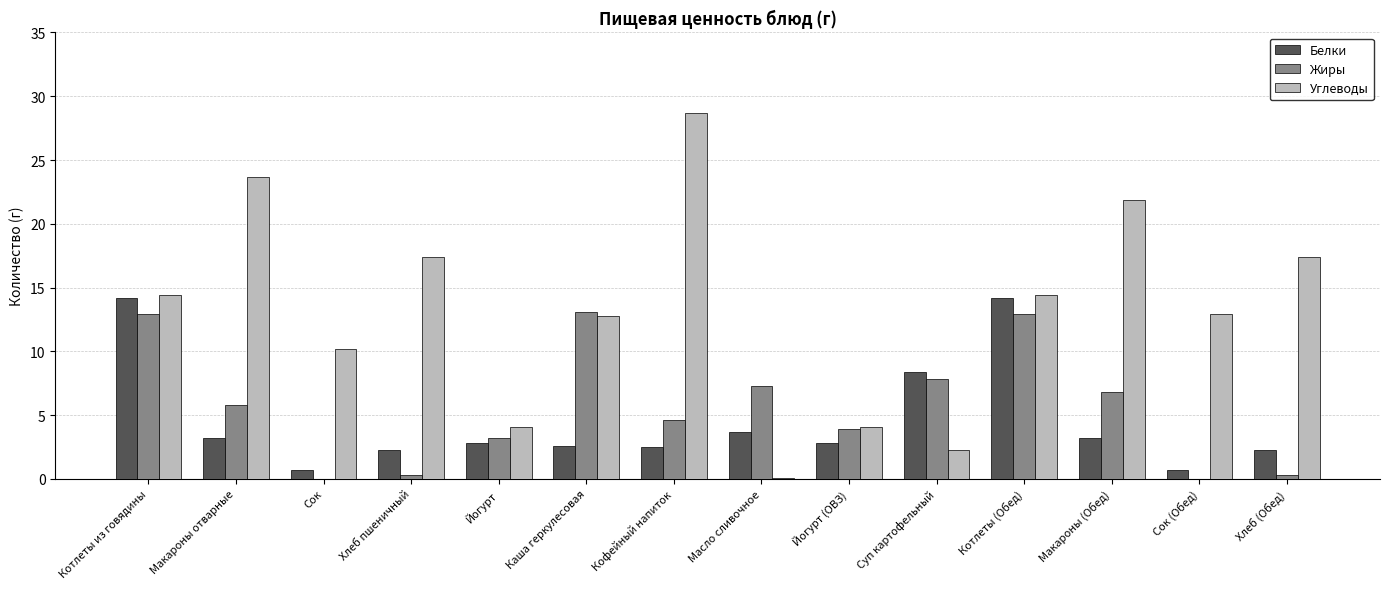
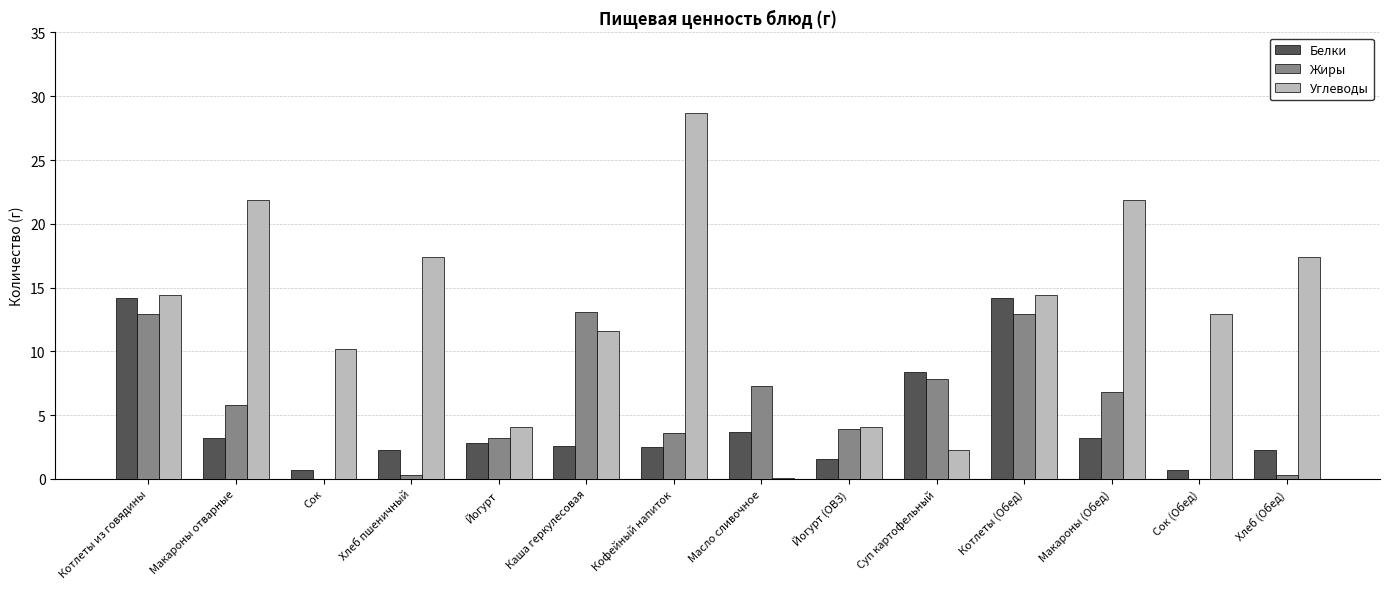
  {
    "Белки": {
      "Котлеты из говядины": 14.2,
      "Макароны отварные": 3.2,
      "Сок": 0.7,
      "Хлеб пшеничный": 2.3,
      "Йогурт": 2.8,
      "Каша геркулесовая": 2.6,
      "Кофейный напиток": 2.5,
      "Масло сливочное": 3.7,
-     "Йогурт (ОВЗ)": 2.8,
+     "Йогурт (ОВЗ)": 1.6,
      "Суп картофельный": 8.4,
      "Котлеты (Обед)": 14.2,
      "Макароны (Обед)": 3.2,
      "Сок (Обед)": 0.7,
      "Хлеб (Обед)": 2.3
    },
    "Жиры": {
      "Котлеты из говядины": 12.9,
      "Макароны отварные": 5.8,
      "Сок": 0.0,
      "Хлеб пшеничный": 0.3,
      "Йогурт": 3.2,
      "Каша геркулесовая": 13.1,
-     "Кофейный напиток": 4.6,
+     "Кофейный напиток": 3.6,
      "Масло сливочное": 7.3,
      "Йогурт (ОВЗ)": 3.9,
      "Суп картофельный": 7.8,
      "Котлеты (Обед)": 12.9,
      "Макароны (Обед)": 6.8,
      "Сок (Обед)": 0.0,
      "Хлеб (Обед)": 0.3
    },
    "Углеводы": {
      "Котлеты из говядины": 14.4,
-     "Макароны отварные": 23.7,
+     "Макароны отварные": 21.9,
      "Сок": 10.2,
      "Хлеб пшеничный": 17.4,
      "Йогурт": 4.1,
-     "Каша геркулесовая": 12.8,
+     "Каша геркулесовая": 11.6,
      "Кофейный напиток": 28.7,
      "Йогурт (ОВЗ)": 4.1,
      "Суп картофельный": 2.3,
      "Котлеты (Обед)": 14.4,
      "Макароны (Обед)": 21.9,
      "Сок (Обед)": 12.9,
      "Хлеб (Обед)": 17.4
    }
  }
